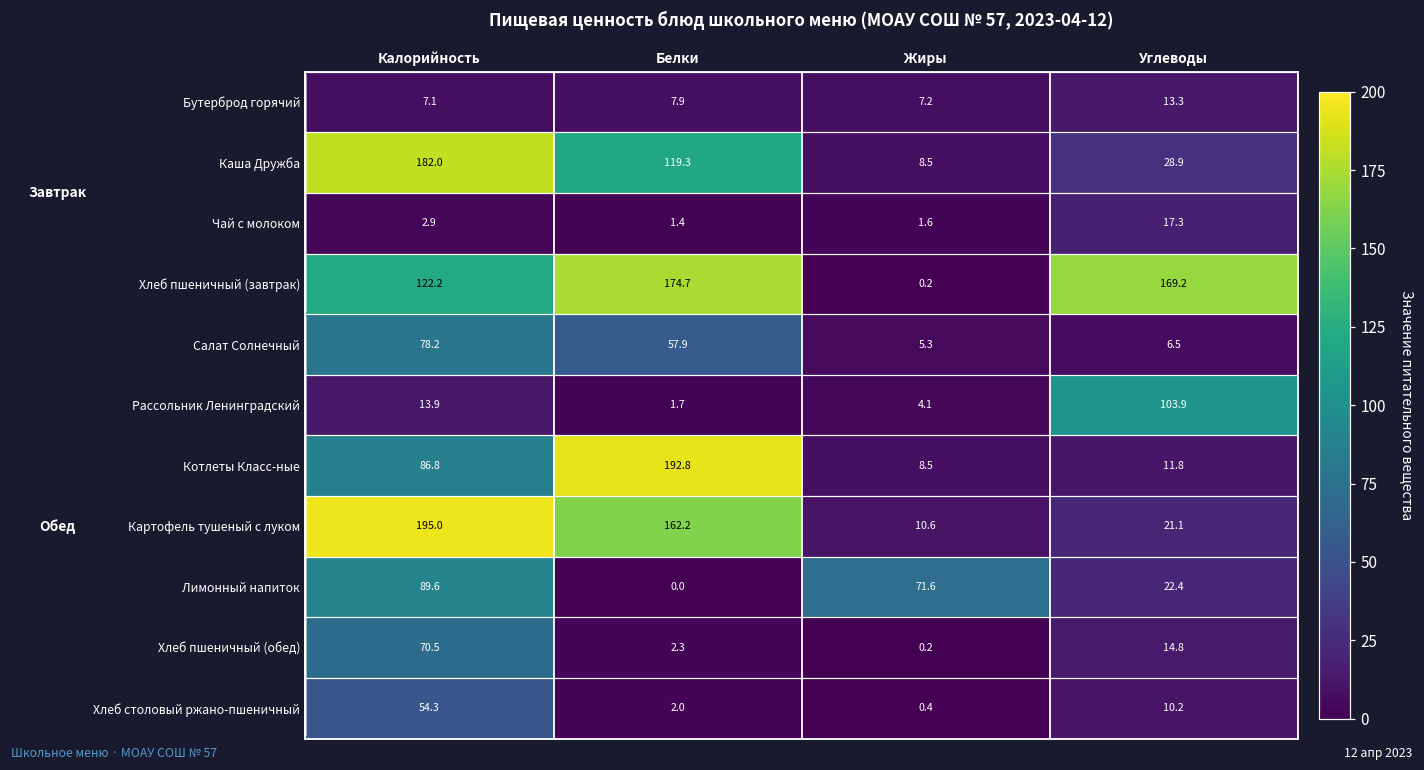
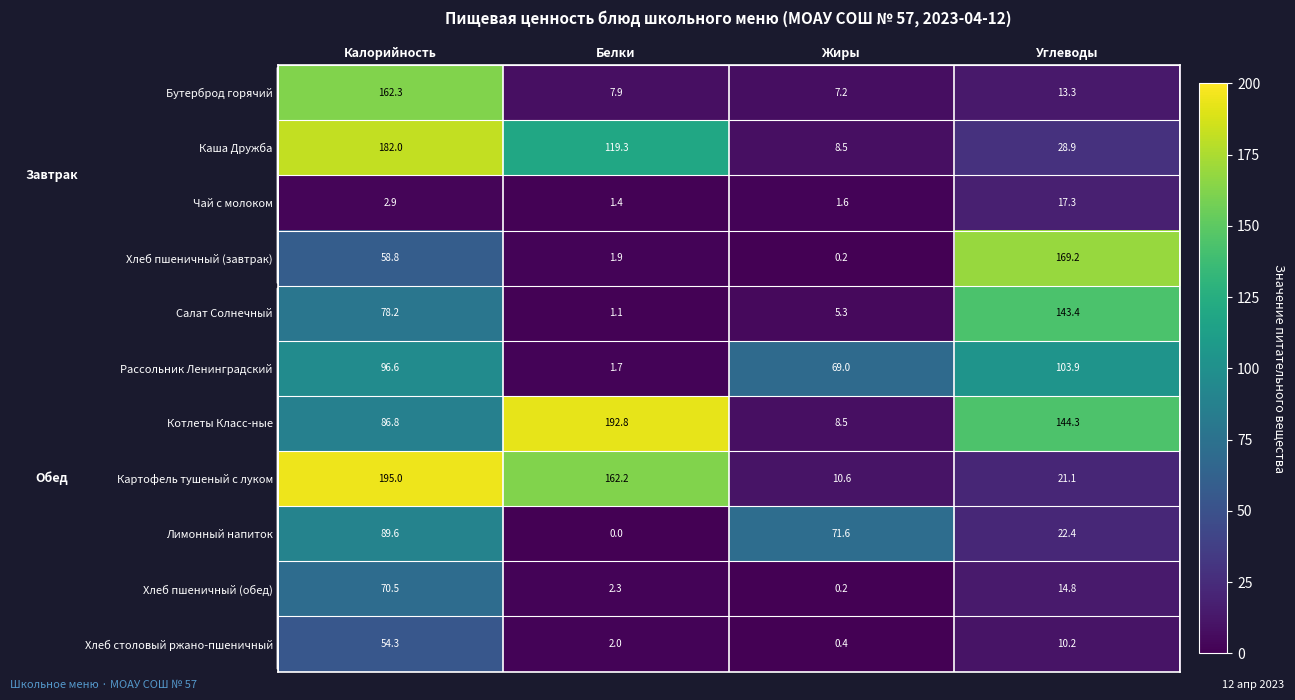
  {
    "Бутерброд горячий": {
-     "Калорийность": 7.1,
+     "Калорийность": 162.3,
      "Белки": 7.9,
      "Жиры": 7.2,
      "Углеводы": 13.3
    },
    "Каша Дружба": {
      "Калорийность": 182.0,
      "Белки": 119.3,
      "Жиры": 8.5,
      "Углеводы": 28.9
    },
    "Чай с молоком": {
      "Калорийность": 2.9,
      "Белки": 1.4,
      "Жиры": 1.6,
      "Углеводы": 17.3
    },
    "Хлеб пшеничный (завтрак)": {
-     "Калорийность": 122.2,
-     "Белки": 174.7,
+     "Калорийность": 58.8,
+     "Белки": 1.9,
      "Жиры": 0.2,
      "Углеводы": 169.2
    },
    "Салат Солнечный": {
      "Калорийность": 78.2,
-     "Белки": 57.9,
+     "Белки": 1.1,
      "Жиры": 5.3,
-     "Углеводы": 6.5
+     "Углеводы": 143.4
    },
    "Рассольник Ленинградский": {
-     "Калорийность": 13.9,
+     "Калорийность": 96.6,
      "Белки": 1.7,
-     "Жиры": 4.1,
+     "Жиры": 69.0,
      "Углеводы": 103.9
    },
    "Котлеты Класс-ные": {
      "Калорийность": 86.8,
      "Белки": 192.8,
      "Жиры": 8.5,
-     "Углеводы": 11.8
+     "Углеводы": 144.3
    },
    "Картофель тушеный с луком": {
      "Калорийность": 195.0,
      "Белки": 162.2,
      "Жиры": 10.6,
      "Углеводы": 21.1
    },
    "Лимонный напиток": {
      "Калорийность": 89.6,
      "Белки": 0.0,
      "Жиры": 71.6,
      "Углеводы": 22.4
    },
    "Хлеб пшеничный (обед)": {
      "Калорийность": 70.5,
      "Белки": 2.3,
      "Жиры": 0.2,
      "Углеводы": 14.8
    },
    "Хлеб столовый ржано-пшеничный": {
      "Калорийность": 54.3,
      "Белки": 2.0,
      "Жиры": 0.4,
      "Углеводы": 10.2
    }
  }
